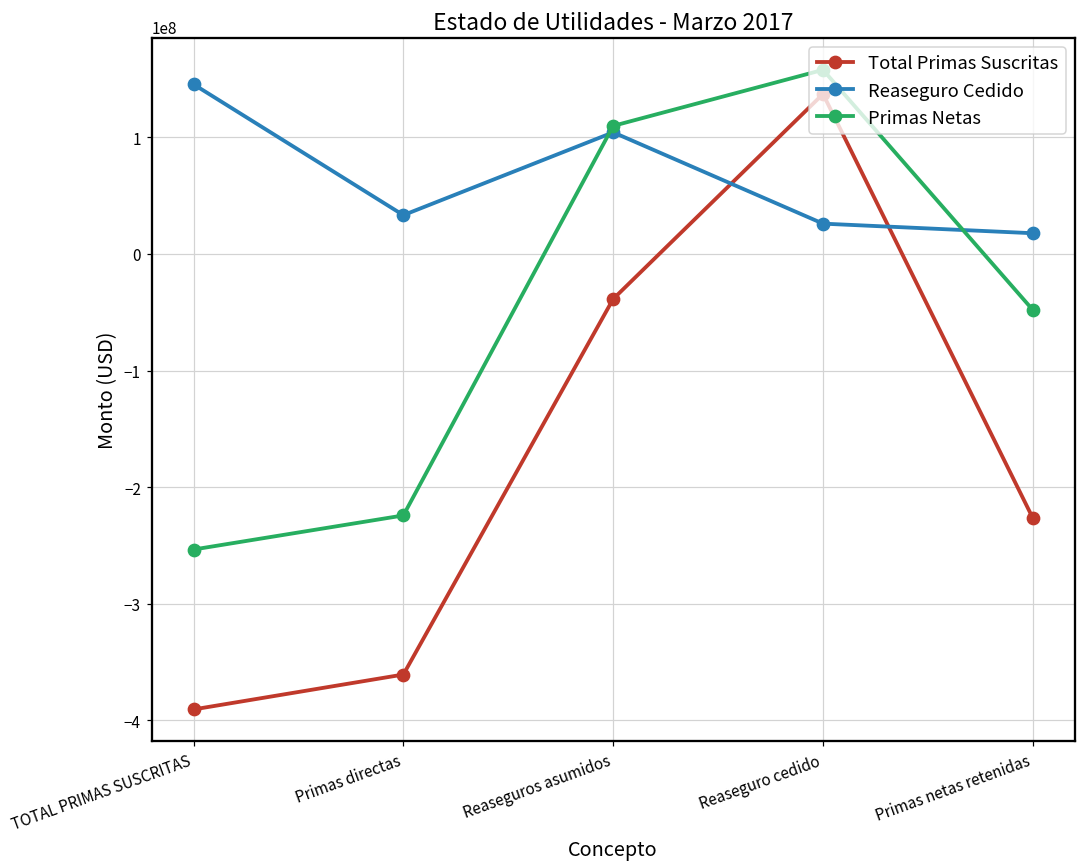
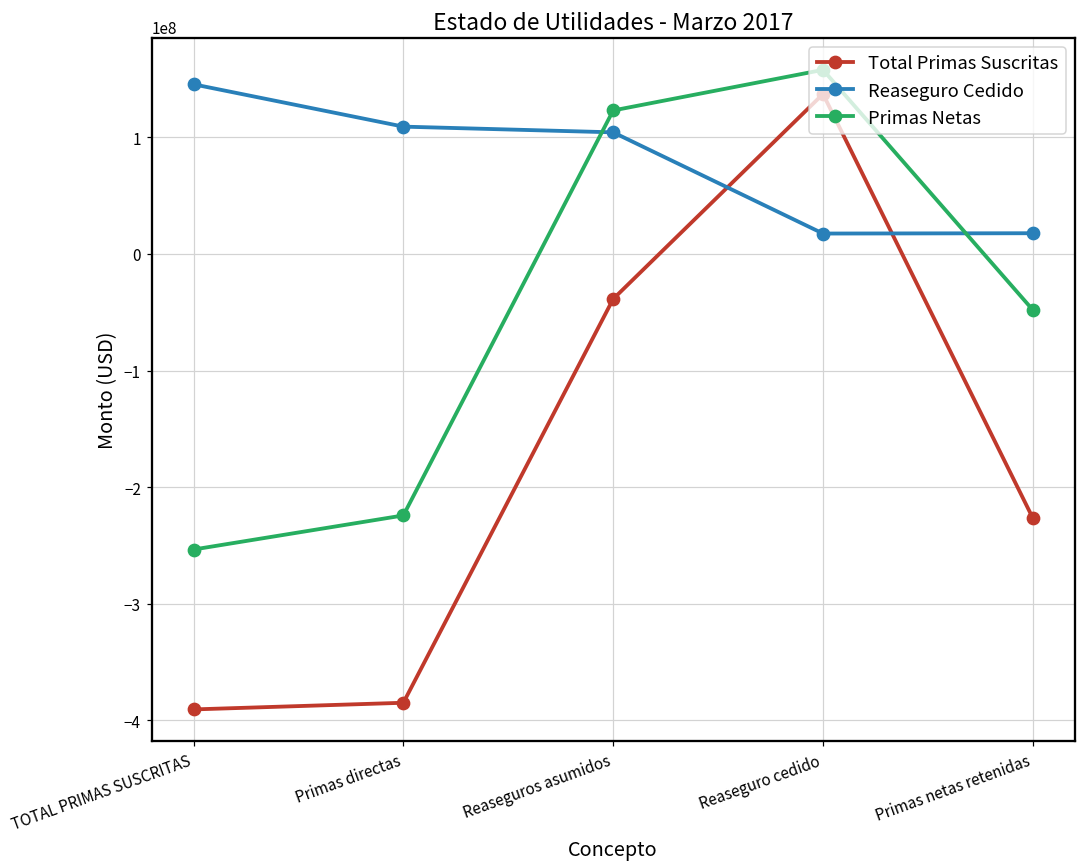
  {
    "Total Primas Suscritas": {
      "TOTAL PRIMAS SUSCRITAS": -391000000,
-     "Primas directas": -361000000,
+     "Primas directas": -385000000,
      "Reaseguros asumidos": -39000000,
      "Primas netas retenidas": -227000000
    },
    "Reaseguro Cedido": {
      "TOTAL PRIMAS SUSCRITAS": 145000000,
-     "Primas directas": 33000000,
+     "Primas directas": 109000000,
      "Reaseguros asumidos": 104000000,
-     "Reaseguro cedido": 26000000,
+     "Reaseguro cedido": 17000000,
      "Primas netas retenidas": 18000000
    },
    "Primas Netas": {
      "TOTAL PRIMAS SUSCRITAS": -254000000,
      "Primas directas": -224000000,
-     "Reaseguros asumidos": 110000000,
+     "Reaseguros asumidos": 123000000,
      "Primas netas retenidas": -48000000
    }
  }
